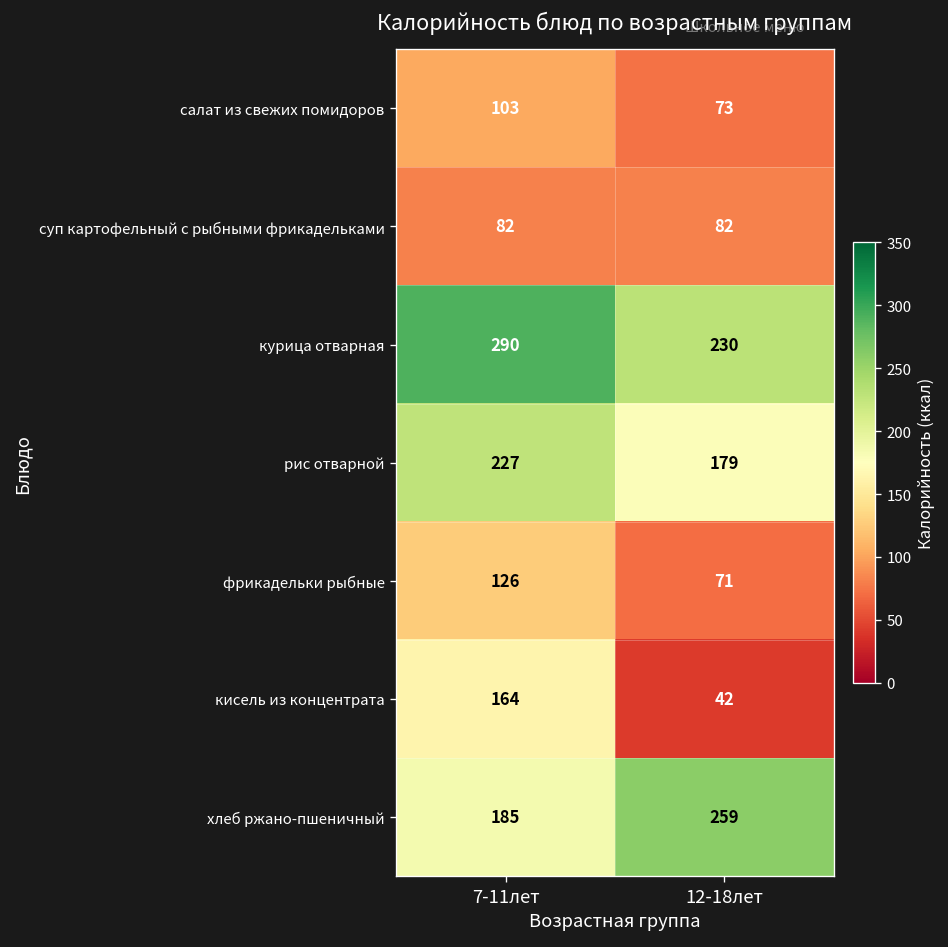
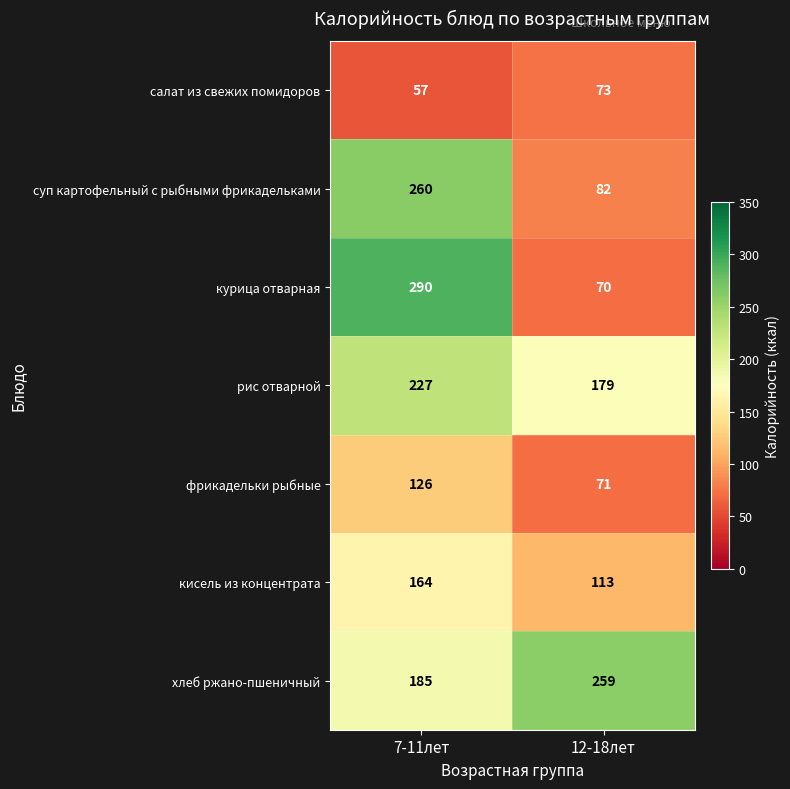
  {
    "салат из свежих помидоров": {
-     "7-11лет": 103,
+     "7-11лет": 57,
      "12-18лет": 73
    },
    "суп картофельный с рыбными фрикадельками": {
-     "7-11лет": 82,
+     "7-11лет": 260,
      "12-18лет": 82
    },
    "курица отварная": {
      "7-11лет": 290,
-     "12-18лет": 230
+     "12-18лет": 70
    },
    "рис отварной": {
      "7-11лет": 227,
      "12-18лет": 179
    },
    "фрикадельки рыбные": {
      "7-11лет": 126,
      "12-18лет": 71
    },
    "кисель из концентрата": {
      "7-11лет": 164,
-     "12-18лет": 42
+     "12-18лет": 113
    },
    "хлеб ржано-пшеничный": {
      "7-11лет": 185,
      "12-18лет": 259
    }
  }
